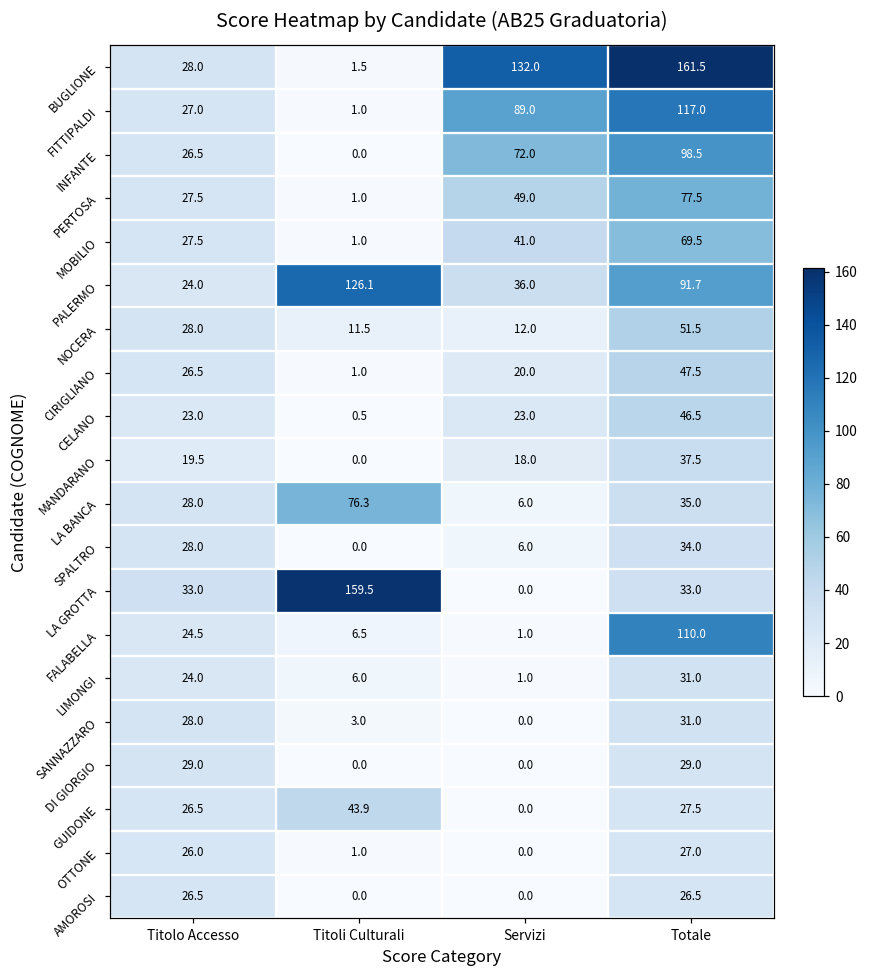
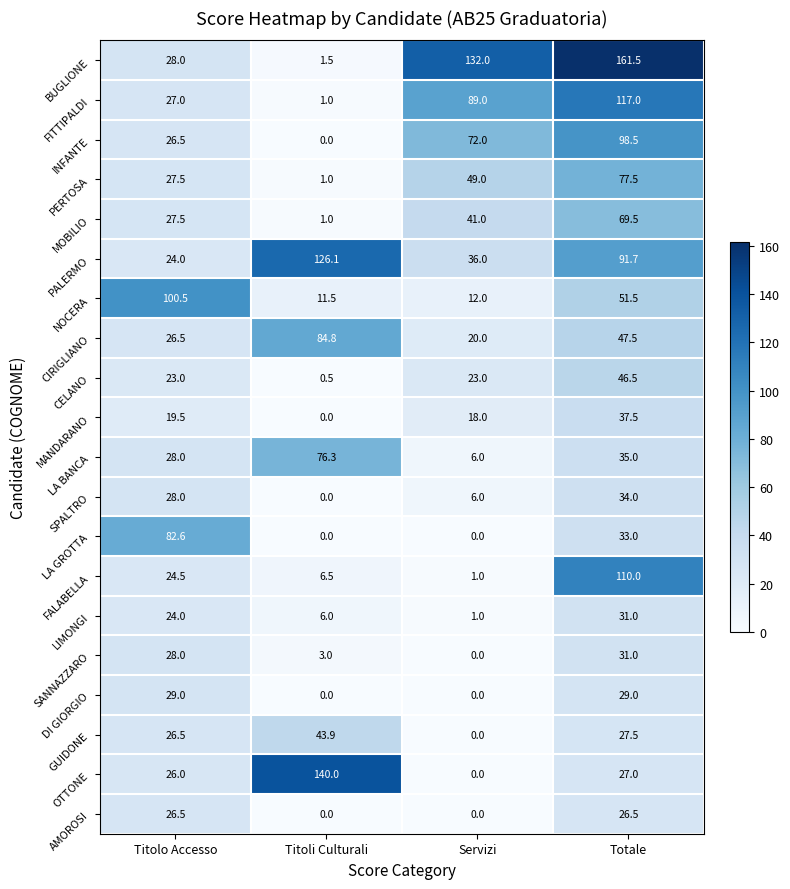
  {
    "BUGLIONE": {
      "Titolo Accesso": 28.0,
      "Titoli Culturali": 1.5,
      "Servizi": 132.0,
      "Totale": 161.5
    },
    "FITTIPALDI": {
      "Titolo Accesso": 27.0,
      "Titoli Culturali": 1.0,
      "Servizi": 89.0,
      "Totale": 117.0
    },
    "INFANTE": {
      "Titolo Accesso": 26.5,
      "Titoli Culturali": 0.0,
      "Servizi": 72.0,
      "Totale": 98.5
    },
    "PERTOSA": {
      "Titolo Accesso": 27.5,
      "Titoli Culturali": 1.0,
      "Servizi": 49.0,
      "Totale": 77.5
    },
    "MOBILIO": {
      "Titolo Accesso": 27.5,
      "Titoli Culturali": 1.0,
      "Servizi": 41.0,
      "Totale": 69.5
    },
    "PALERMO": {
      "Titolo Accesso": 24.0,
      "Titoli Culturali": 126.1,
      "Servizi": 36.0,
      "Totale": 91.7
    },
    "NOCERA": {
-     "Titolo Accesso": 28.0,
+     "Titolo Accesso": 100.5,
      "Titoli Culturali": 11.5,
      "Servizi": 12.0,
      "Totale": 51.5
    },
    "CIRIGLIANO": {
      "Titolo Accesso": 26.5,
-     "Titoli Culturali": 1.0,
+     "Titoli Culturali": 84.8,
      "Servizi": 20.0,
      "Totale": 47.5
    },
    "CELANO": {
      "Titolo Accesso": 23.0,
      "Titoli Culturali": 0.5,
      "Servizi": 23.0,
      "Totale": 46.5
    },
    "MANDARANO": {
      "Titolo Accesso": 19.5,
      "Titoli Culturali": 0.0,
      "Servizi": 18.0,
      "Totale": 37.5
    },
    "LA BANCA": {
      "Titolo Accesso": 28.0,
      "Titoli Culturali": 76.3,
      "Servizi": 6.0,
      "Totale": 35.0
    },
    "SPALTRO": {
      "Titolo Accesso": 28.0,
      "Titoli Culturali": 0.0,
      "Servizi": 6.0,
      "Totale": 34.0
    },
    "LA GROTTA": {
-     "Titolo Accesso": 33.0,
-     "Titoli Culturali": 159.5,
+     "Titolo Accesso": 82.6,
+     "Titoli Culturali": 0.0,
      "Servizi": 0.0,
      "Totale": 33.0
    },
    "FALABELLA": {
      "Titolo Accesso": 24.5,
      "Titoli Culturali": 6.5,
      "Servizi": 1.0,
      "Totale": 110.0
    },
    "LIMONGI": {
      "Titolo Accesso": 24.0,
      "Titoli Culturali": 6.0,
      "Servizi": 1.0,
      "Totale": 31.0
    },
    "SANNAZZARO": {
      "Titolo Accesso": 28.0,
      "Titoli Culturali": 3.0,
      "Servizi": 0.0,
      "Totale": 31.0
    },
    "DI GIORGIO": {
      "Titolo Accesso": 29.0,
      "Titoli Culturali": 0.0,
      "Servizi": 0.0,
      "Totale": 29.0
    },
    "GUIDONE": {
      "Titolo Accesso": 26.5,
      "Titoli Culturali": 43.9,
      "Servizi": 0.0,
      "Totale": 27.5
    },
    "OTTONE": {
      "Titolo Accesso": 26.0,
-     "Titoli Culturali": 1.0,
+     "Titoli Culturali": 140.0,
      "Servizi": 0.0,
      "Totale": 27.0
    },
    "AMOROSI": {
      "Titolo Accesso": 26.5,
      "Titoli Culturali": 0.0,
      "Servizi": 0.0,
      "Totale": 26.5
    }
  }
